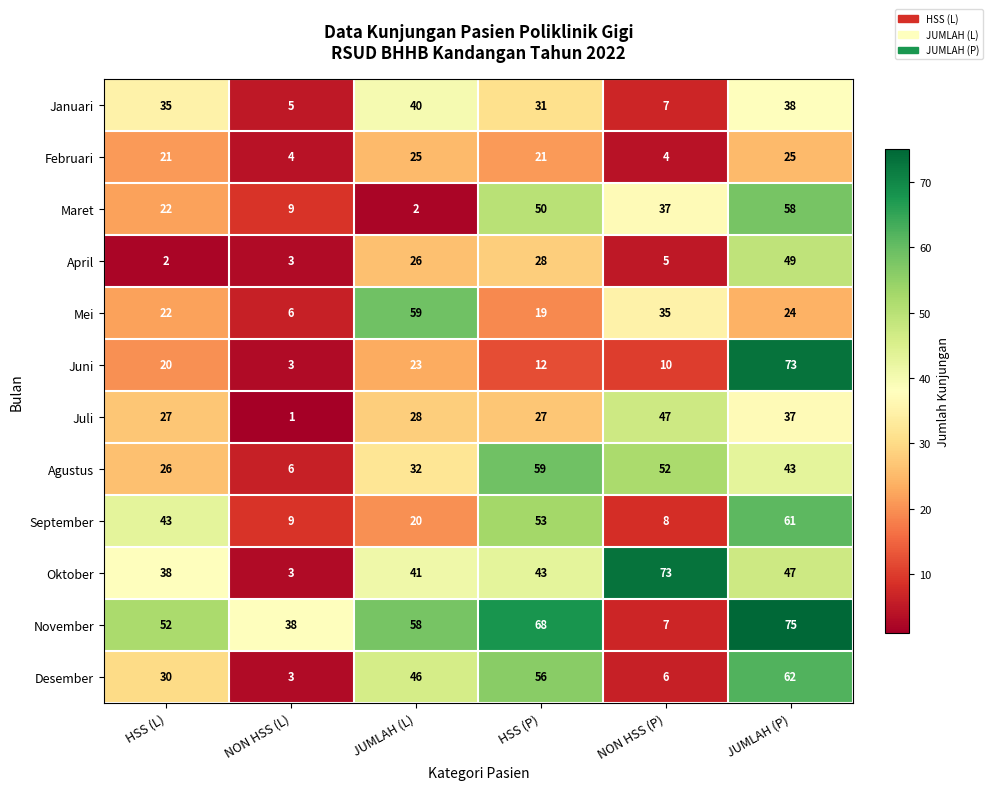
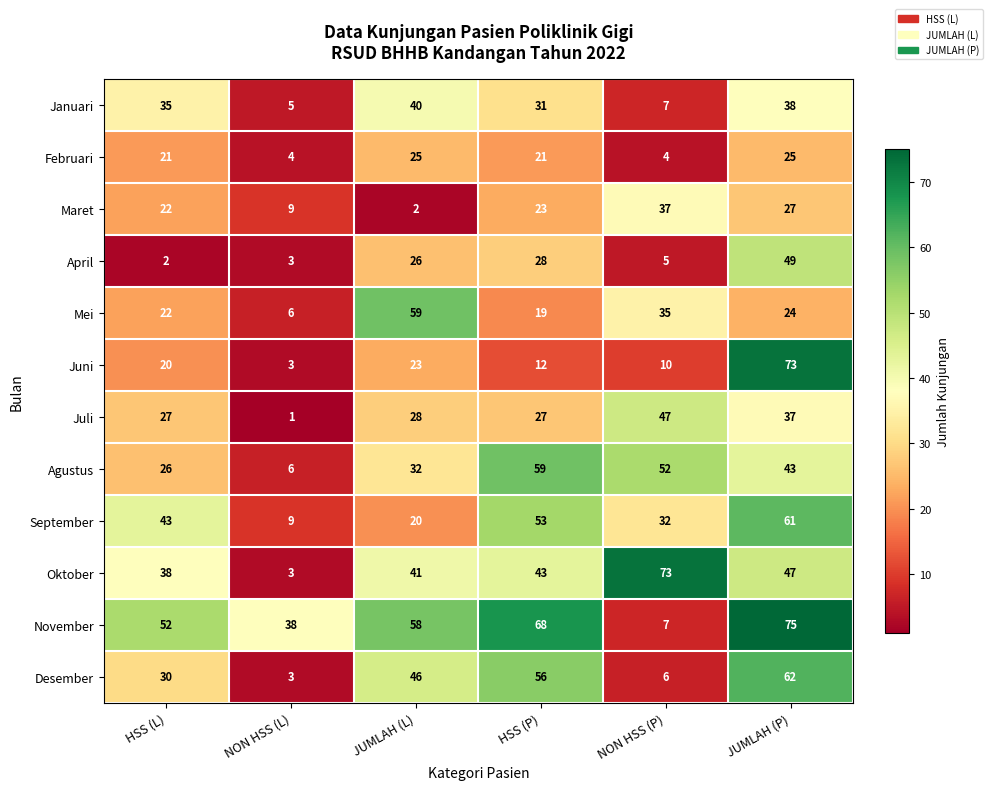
  {
    "Januari": {
      "HSS (L)": 35,
      "NON HSS (L)": 5,
      "JUMLAH (L)": 40,
      "HSS (P)": 31,
      "NON HSS (P)": 7,
      "JUMLAH (P)": 38
    },
    "Februari": {
      "HSS (L)": 21,
      "NON HSS (L)": 4,
      "JUMLAH (L)": 25,
      "HSS (P)": 21,
      "NON HSS (P)": 4,
      "JUMLAH (P)": 25
    },
    "Maret": {
      "HSS (L)": 22,
      "NON HSS (L)": 9,
      "JUMLAH (L)": 2,
-     "HSS (P)": 50,
+     "HSS (P)": 23,
      "NON HSS (P)": 37,
-     "JUMLAH (P)": 58
+     "JUMLAH (P)": 27
    },
    "April": {
      "HSS (L)": 2,
      "NON HSS (L)": 3,
      "JUMLAH (L)": 26,
      "HSS (P)": 28,
      "NON HSS (P)": 5,
      "JUMLAH (P)": 49
    },
    "Mei": {
      "HSS (L)": 22,
      "NON HSS (L)": 6,
      "JUMLAH (L)": 59,
      "HSS (P)": 19,
      "NON HSS (P)": 35,
      "JUMLAH (P)": 24
    },
    "Juni": {
      "HSS (L)": 20,
      "NON HSS (L)": 3,
      "JUMLAH (L)": 23,
      "HSS (P)": 12,
      "NON HSS (P)": 10,
      "JUMLAH (P)": 73
    },
    "Juli": {
      "HSS (L)": 27,
      "NON HSS (L)": 1,
      "JUMLAH (L)": 28,
      "HSS (P)": 27,
      "NON HSS (P)": 47,
      "JUMLAH (P)": 37
    },
    "Agustus": {
      "HSS (L)": 26,
      "NON HSS (L)": 6,
      "JUMLAH (L)": 32,
      "HSS (P)": 59,
      "NON HSS (P)": 52,
      "JUMLAH (P)": 43
    },
    "September": {
      "HSS (L)": 43,
      "NON HSS (L)": 9,
      "JUMLAH (L)": 20,
      "HSS (P)": 53,
-     "NON HSS (P)": 8,
+     "NON HSS (P)": 32,
      "JUMLAH (P)": 61
    },
    "Oktober": {
      "HSS (L)": 38,
      "NON HSS (L)": 3,
      "JUMLAH (L)": 41,
      "HSS (P)": 43,
      "NON HSS (P)": 73,
      "JUMLAH (P)": 47
    },
    "November": {
      "HSS (L)": 52,
      "NON HSS (L)": 38,
      "JUMLAH (L)": 58,
      "HSS (P)": 68,
      "NON HSS (P)": 7,
      "JUMLAH (P)": 75
    },
    "Desember": {
      "HSS (L)": 30,
      "NON HSS (L)": 3,
      "JUMLAH (L)": 46,
      "HSS (P)": 56,
      "NON HSS (P)": 6,
      "JUMLAH (P)": 62
    }
  }
